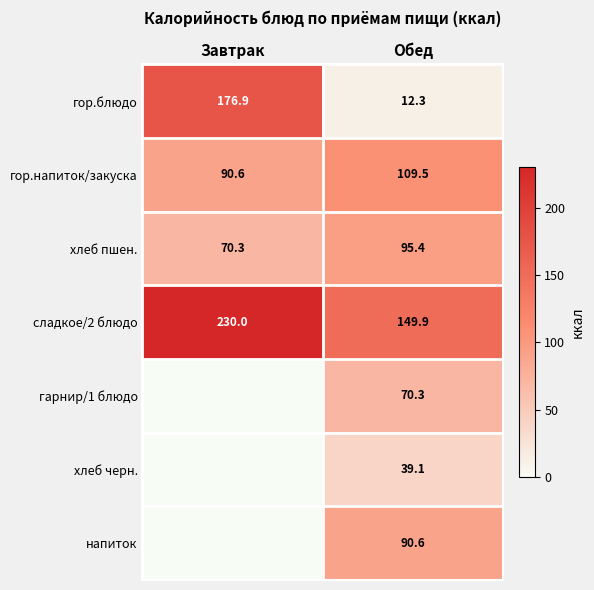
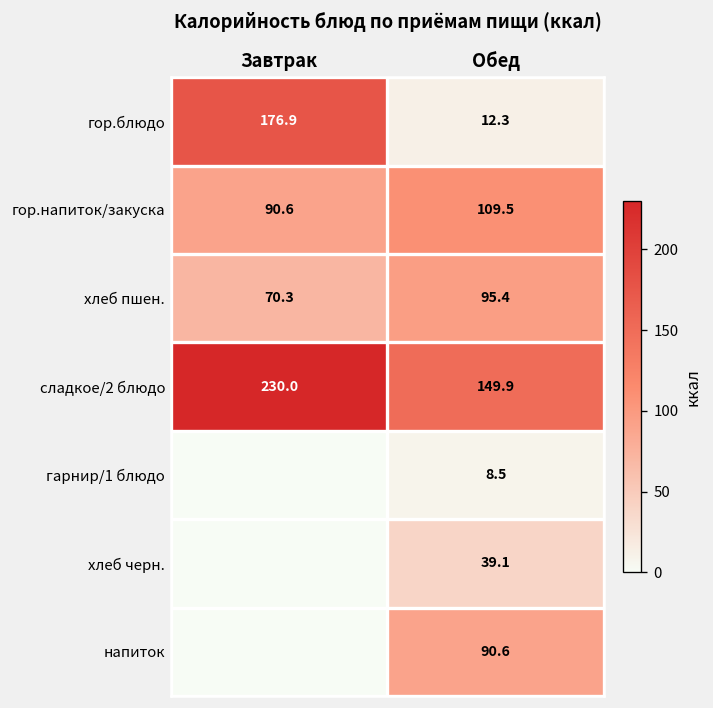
  {
    "гор.блюдо": {
      "Завтрак": 176.9,
      "Обед": 12.3
    },
    "гор.напиток/закуска": {
      "Завтрак": 90.6,
      "Обед": 109.5
    },
    "хлеб пшен.": {
      "Завтрак": 70.3,
      "Обед": 95.4
    },
    "сладкое/2 блюдо": {
      "Завтрак": 230.0,
      "Обед": 149.9
    },
    "гарнир/1 блюдо": {
-     "Обед": 70.3
+     "Обед": 8.5
    },
    "хлеб черн.": {
      "Обед": 39.1
    },
    "напиток": {
      "Обед": 90.6
    }
  }
